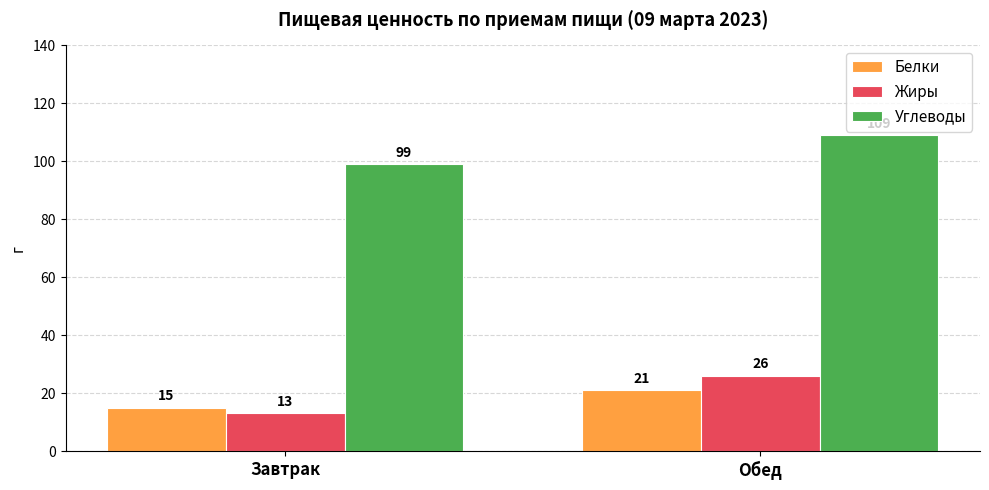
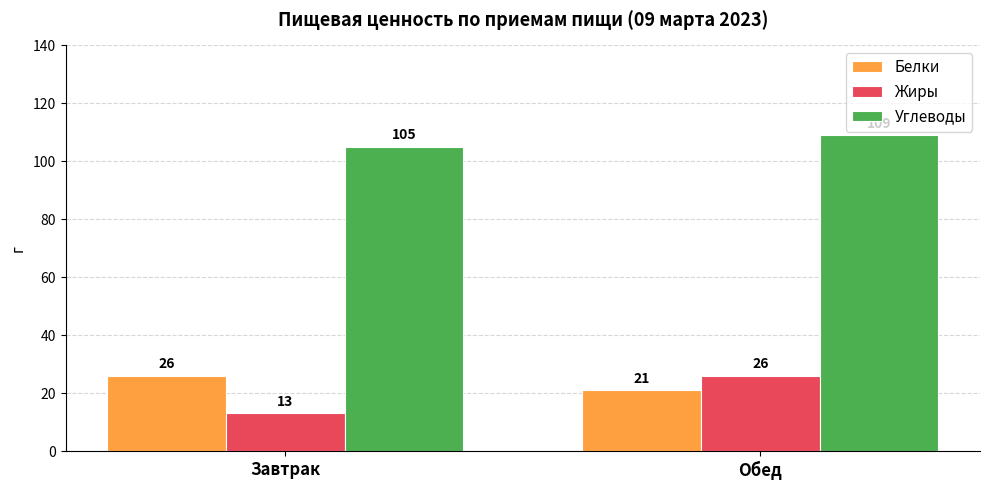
  {
    "Белки": {
-     "Завтрак": 15,
+     "Завтрак": 26,
      "Обед": 21
    },
    "Жиры": {
      "Завтрак": 13,
      "Обед": 26
    },
    "Углеводы": {
-     "Завтрак": 99
+     "Завтрак": 105
    }
  }
